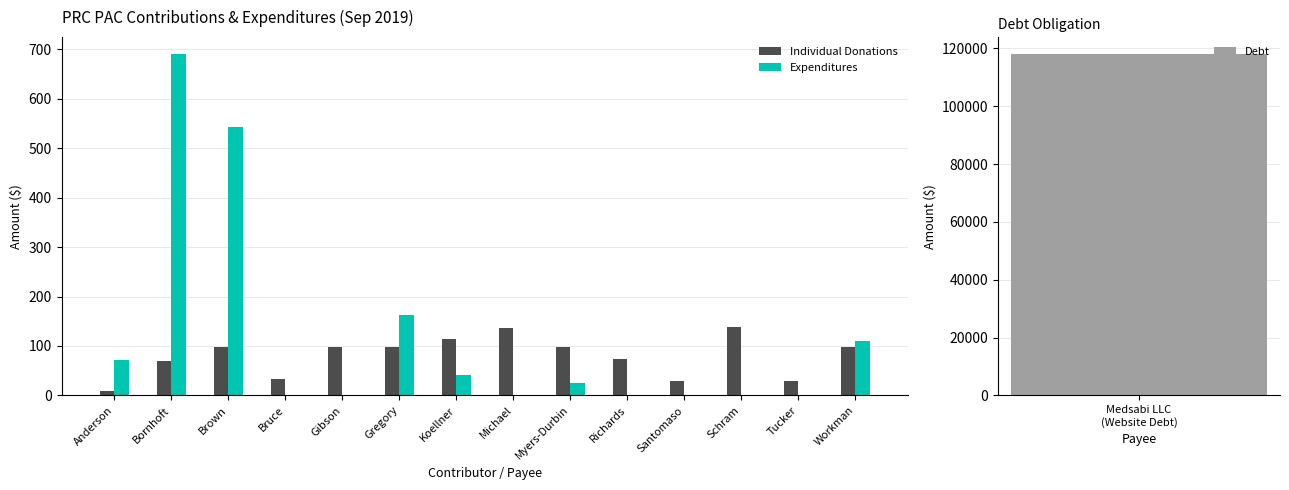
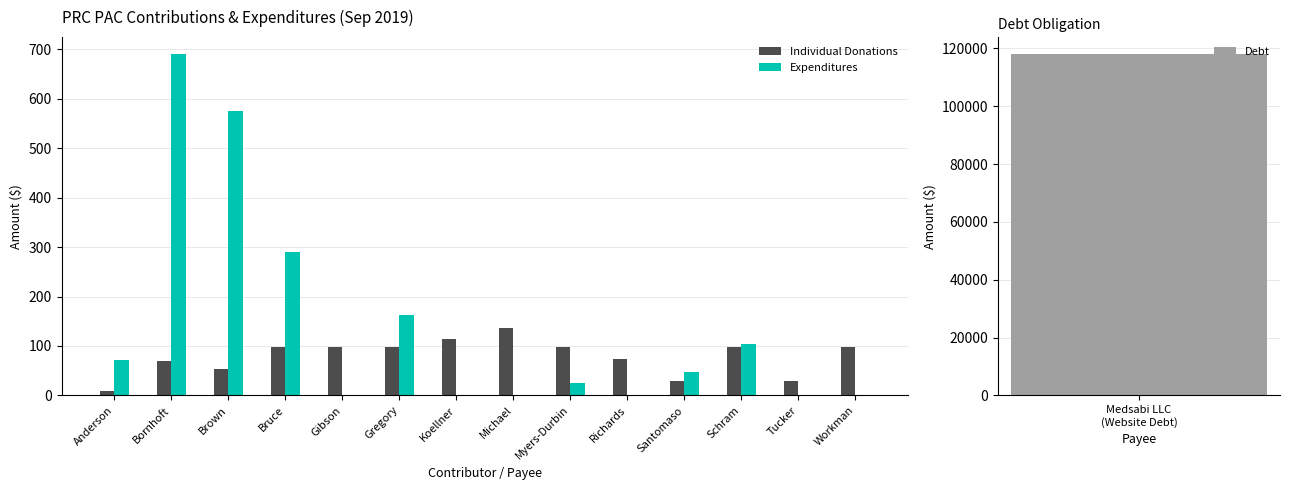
  {
    "PRC PAC Contributions & Expenditures (Sep 2019)": {
      "Individual Donations": {
        "Anderson": 10,
        "Bornhoft": 70,
-       "Brown": 100,
-       "Bruce": 30,
+       "Brown": 50,
+       "Bruce": 100,
        "Gibson": 100,
        "Gregory": 100,
        "Koellner": 110,
        "Michael": 140,
        "Myers-Durbin": 100,
        "Richards": 70,
        "Santomaso": 30,
-       "Schram": 140,
+       "Schram": 100,
        "Tucker": 30,
        "Workman": 100
      },
      "Expenditures": {
        "Anderson": 70,
        "Bornhoft": 690,
-       "Brown": 540,
-       "Bruce": 0,
+       "Brown": 580,
+       "Bruce": 290,
        "Gibson": 0,
        "Gregory": 160,
-       "Koellner": 40,
+       "Koellner": 0,
        "Michael": 0,
        "Myers-Durbin": 20,
        "Richards": 0,
-       "Santomaso": 0,
-       "Schram": 0,
+       "Santomaso": 50,
+       "Schram": 100,
        "Tucker": 0,
-       "Workman": 110
+       "Workman": 0
      }
    },
    "Debt Obligation": {
      "Medsabi LLC (Website Debt)": 118000
    }
  }
